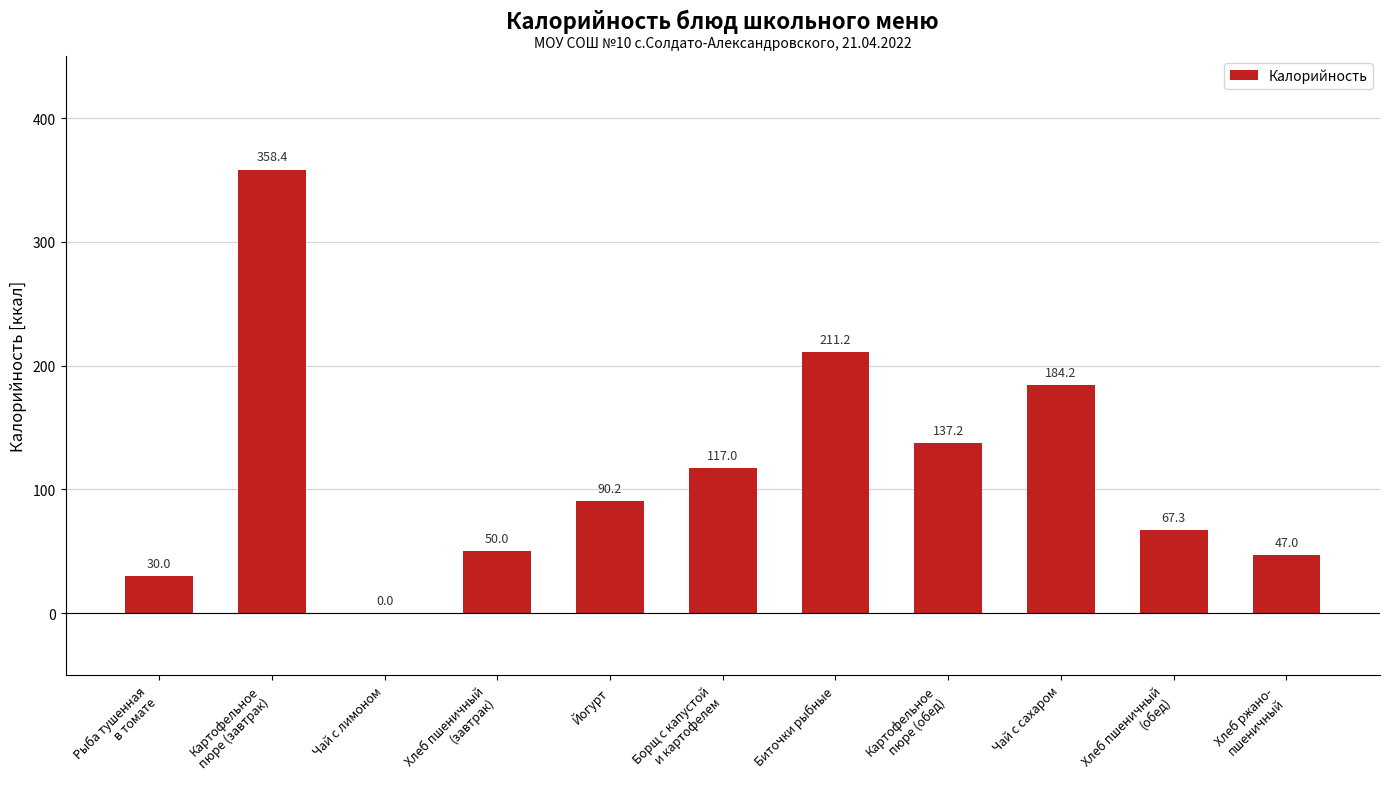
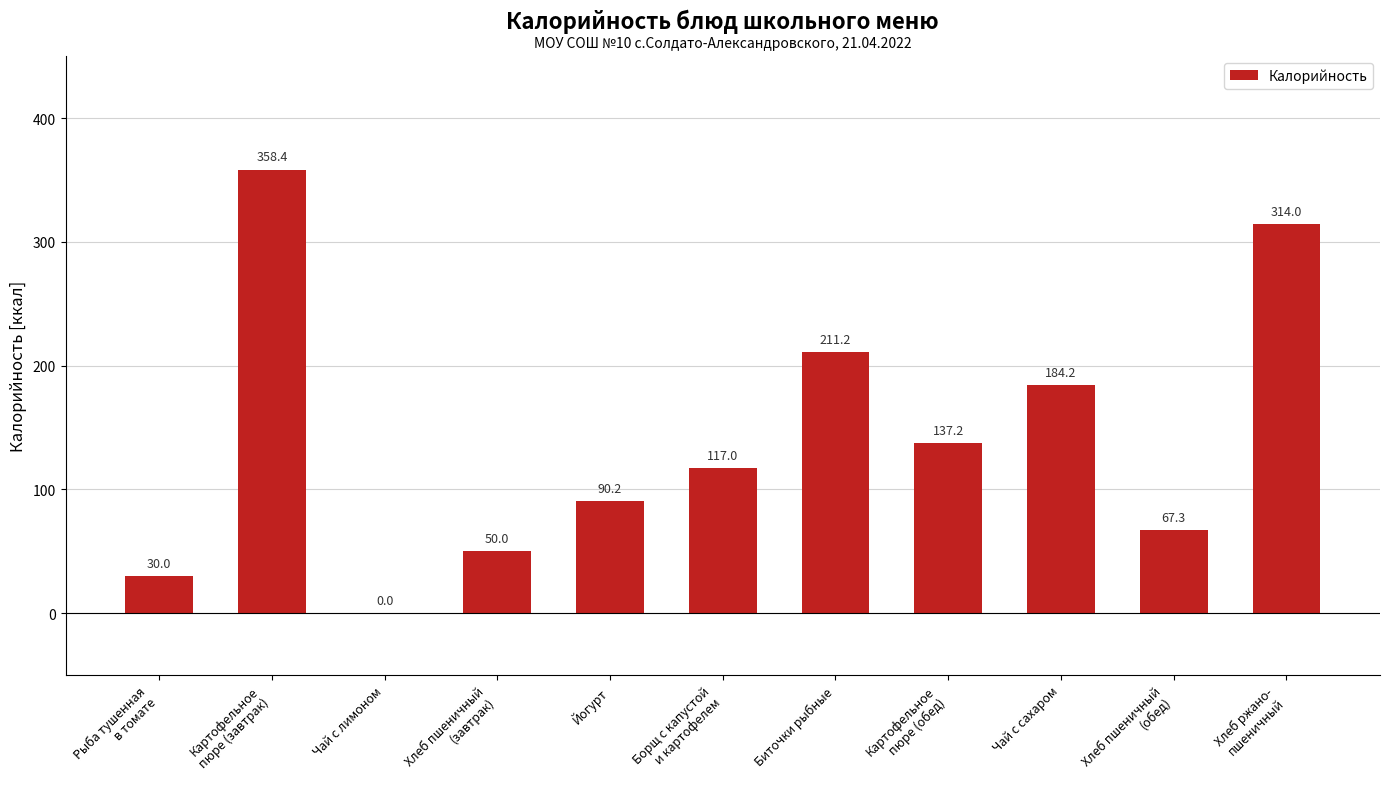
  {
    "Рыба тушенная в томате": 30.0,
    "Картофельное пюре (завтрак)": 358.4,
    "Чай с лимоном": 0.0,
    "Хлеб пшеничный (завтрак)": 50.0,
    "Йогурт": 90.2,
    "Борщ с капустой и картофелем": 117.0,
    "Биточки рыбные": 211.2,
    "Картофельное пюре (обед)": 137.2,
    "Чай с сахаром": 184.2,
    "Хлеб пшеничный (обед)": 67.3,
-   "Хлеб ржано- пшеничный": 47.0
+   "Хлеб ржано- пшеничный": 314.0
  }
